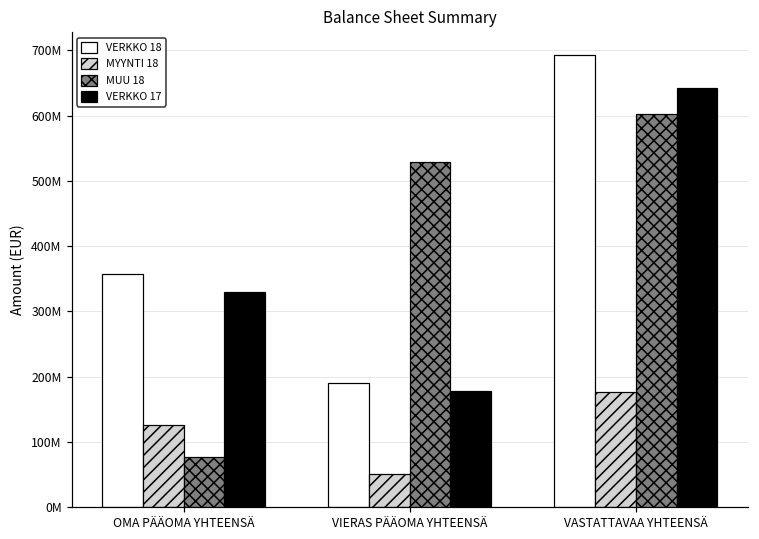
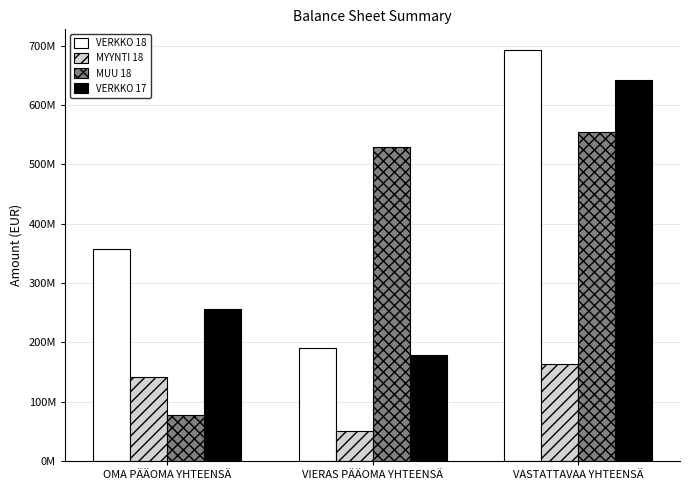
  {
    "VERKKO 18": {
      "OMA PÄÄOMA YHTEENSÄ": 360000000,
      "VIERAS PÄÄOMA YHTEENSÄ": 190000000,
      "VASTATTAVAA YHTEENSÄ": 690000000
    },
    "MYYNTI 18": {
-     "OMA PÄÄOMA YHTEENSÄ": 130000000,
+     "OMA PÄÄOMA YHTEENSÄ": 140000000,
      "VIERAS PÄÄOMA YHTEENSÄ": 50000000,
-     "VASTATTAVAA YHTEENSÄ": 180000000
+     "VASTATTAVAA YHTEENSÄ": 160000000
    },
    "MUU 18": {
      "OMA PÄÄOMA YHTEENSÄ": 80000000,
      "VIERAS PÄÄOMA YHTEENSÄ": 530000000,
-     "VASTATTAVAA YHTEENSÄ": 600000000
+     "VASTATTAVAA YHTEENSÄ": 560000000
    },
    "VERKKO 17": {
-     "OMA PÄÄOMA YHTEENSÄ": 330000000,
+     "OMA PÄÄOMA YHTEENSÄ": 260000000,
      "VIERAS PÄÄOMA YHTEENSÄ": 180000000,
      "VASTATTAVAA YHTEENSÄ": 640000000
    }
  }
